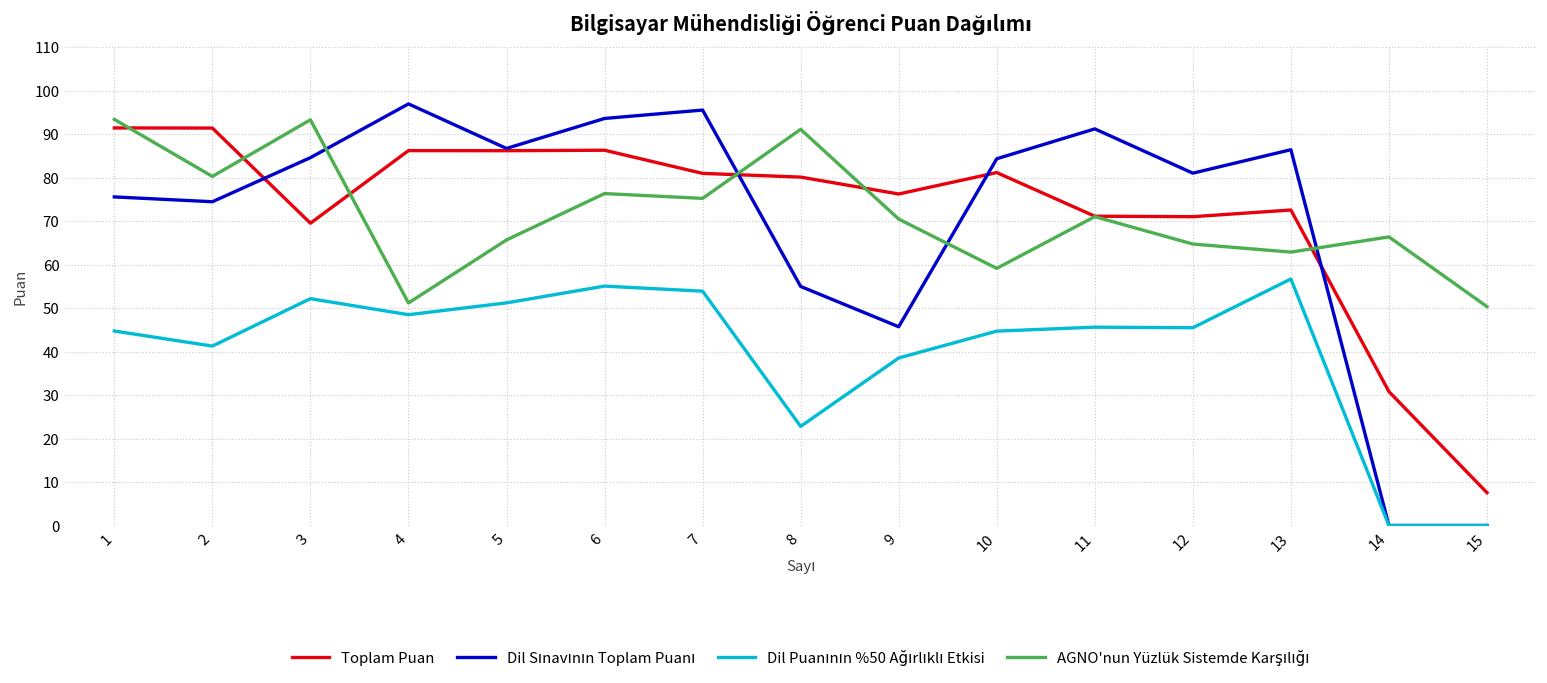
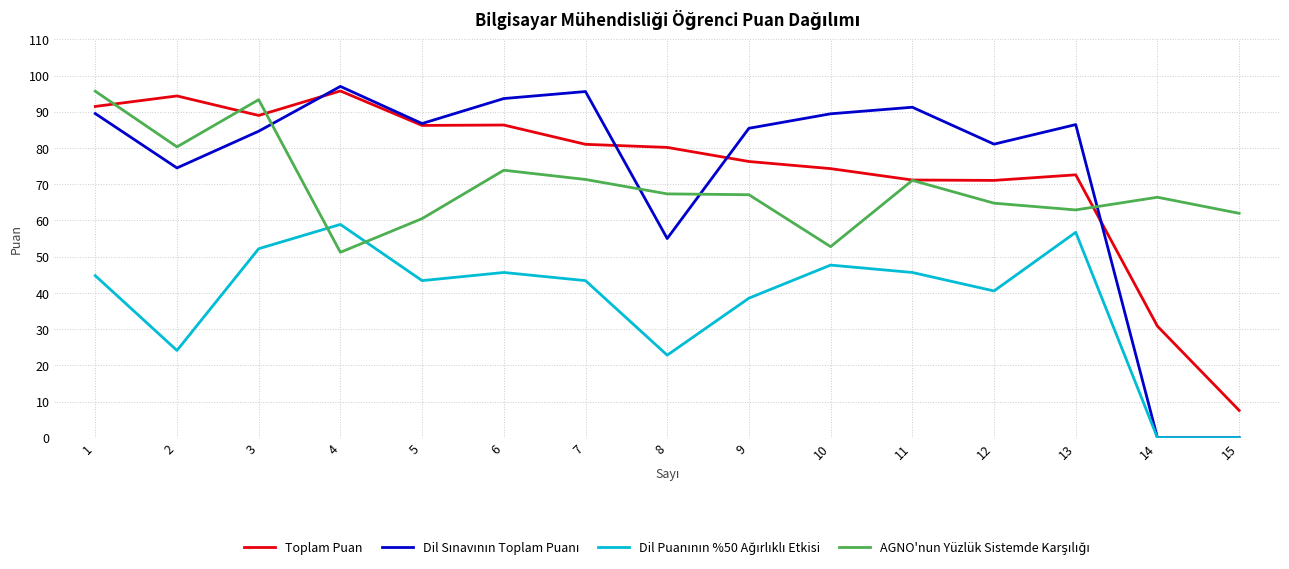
  {
    "Toplam Puan": {
      "1": 91,
-     "2": 91,
-     "3": 70,
-     "4": 86,
+     "2": 94,
+     "3": 89,
+     "4": 96,
      "6": 86,
      "7": 81,
      "8": 80,
      "9": 76,
-     "10": 81,
+     "10": 74,
      "12": 71,
      "13": 73,
      "14": 31,
      "15": 8
    },
    "Dil Sınavının Toplam Puanı": {
-     "1": 76,
+     "1": 90,
      "2": 74,
      "3": 85,
      "4": 97,
      "6": 94,
      "7": 96,
      "8": 55,
-     "9": 46,
-     "10": 84,
+     "9": 85,
+     "10": 89,
      "11": 91,
      "12": 81,
      "13": 86
    },
    "Dil Puanının %50 Ağırlıklı Etkisi": {
      "1": 45,
-     "2": 41,
+     "2": 24,
      "3": 52,
-     "4": 49,
-     "5": 51,
-     "6": 55,
-     "7": 54,
+     "4": 59,
+     "5": 43,
+     "6": 46,
+     "7": 43,
      "8": 23,
      "9": 39,
-     "10": 45,
+     "10": 48,
      "11": 46,
-     "12": 46,
+     "12": 41,
      "13": 57
    },
    "AGNO'nun Yüzlük Sistemde Karşılığı": {
-     "1": 93,
+     "1": 96,
      "2": 80,
      "3": 93,
      "4": 51,
-     "5": 66,
-     "6": 76,
-     "7": 75,
-     "8": 91,
-     "9": 71,
-     "10": 59,
+     "5": 61,
+     "6": 74,
+     "7": 71,
+     "8": 67,
+     "9": 67,
+     "10": 53,
      "12": 65,
      "13": 63,
      "14": 66,
-     "15": 50
+     "15": 62
    }
  }
